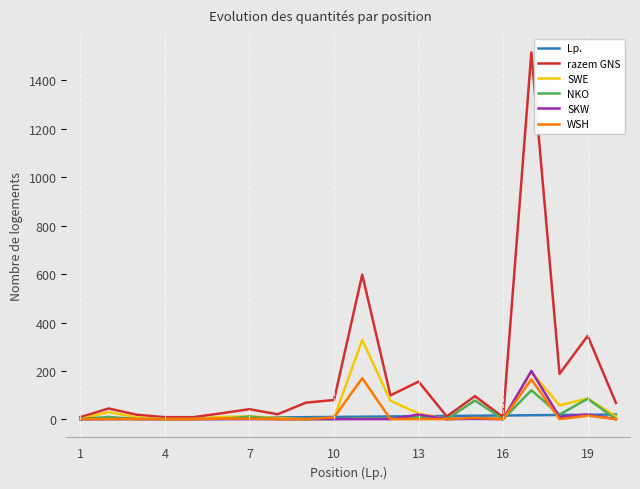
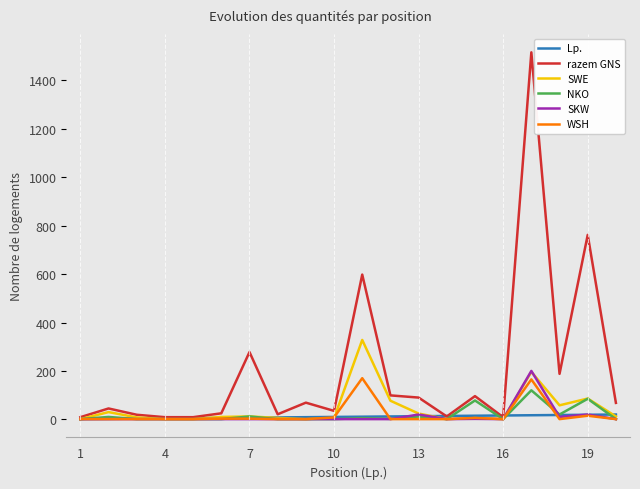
  {
    "razem GNS": {
-     "7": 40,
-     "10": 80,
-     "13": 160,
-     "19": 350
+     "7": 280,
+     "10": 40,
+     "13": 90,
+     "19": 760
    },
    "WSH": {
      "13": 0
    }
  }
